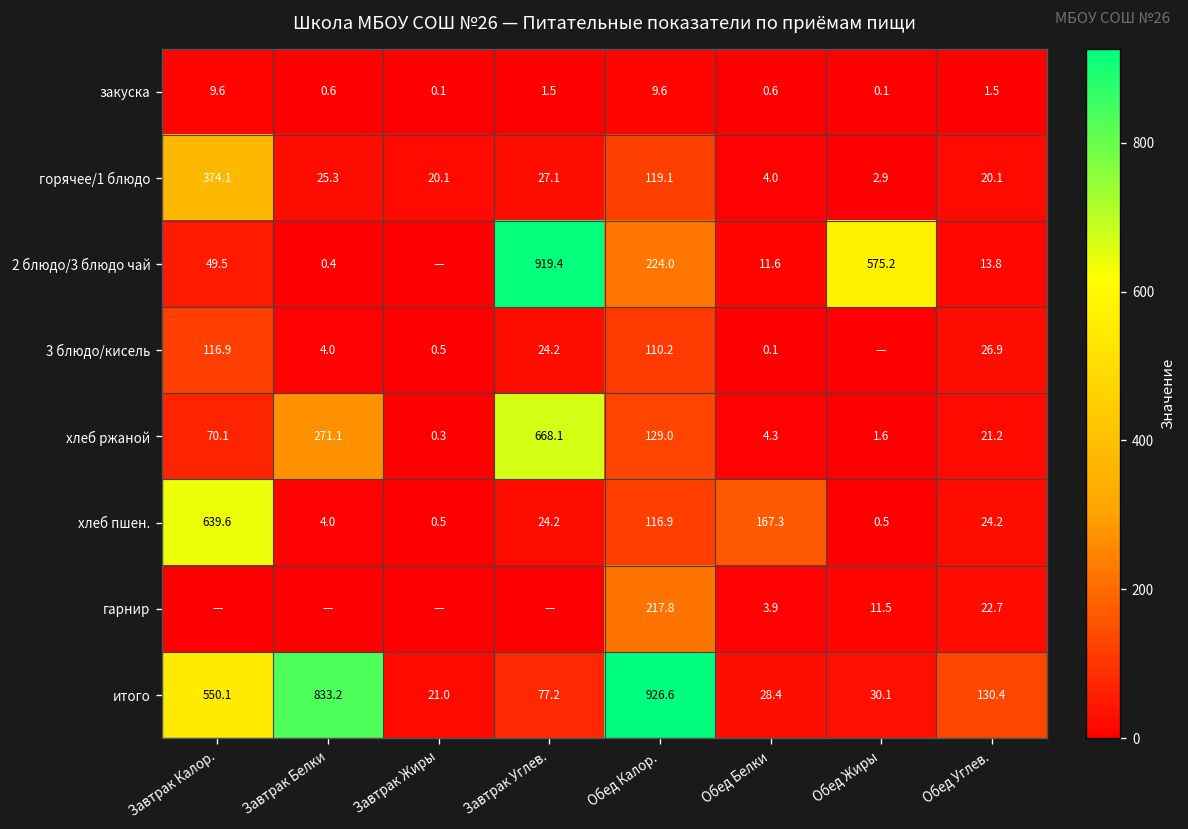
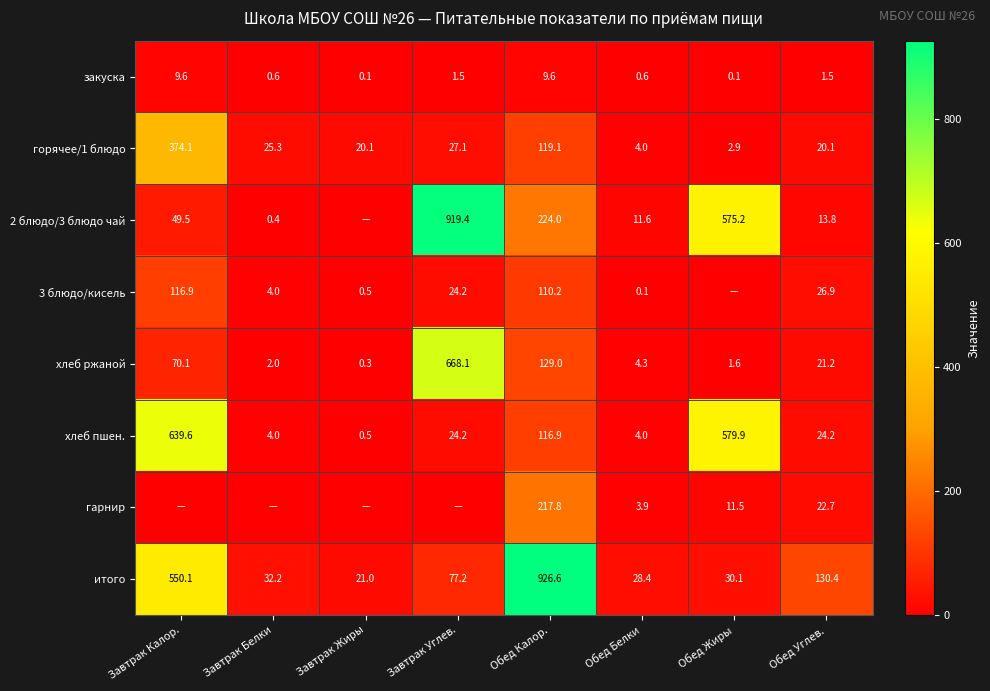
  {
    "закуска": {
      "Завтрак Калор.": 9.6,
      "Завтрак Белки": 0.6,
      "Завтрак Жиры": 0.1,
      "Завтрак Углев.": 1.5,
      "Обед Калор.": 9.6,
      "Обед Белки": 0.6,
      "Обед Жиры": 0.1,
      "Обед Углев.": 1.5
    },
    "горячее/1 блюдо": {
      "Завтрак Калор.": 374.1,
      "Завтрак Белки": 25.3,
      "Завтрак Жиры": 20.1,
      "Завтрак Углев.": 27.1,
      "Обед Калор.": 119.1,
      "Обед Белки": 4.0,
      "Обед Жиры": 2.9,
      "Обед Углев.": 20.1
    },
    "2 блюдо/3 блюдо чай": {
      "Завтрак Калор.": 49.5,
      "Завтрак Белки": 0.4,
      "Завтрак Углев.": 919.4,
      "Обед Калор.": 224.0,
      "Обед Белки": 11.6,
      "Обед Жиры": 575.2,
      "Обед Углев.": 13.8
    },
    "3 блюдо/кисель": {
      "Завтрак Калор.": 116.9,
      "Завтрак Белки": 4.0,
      "Завтрак Жиры": 0.5,
      "Завтрак Углев.": 24.2,
      "Обед Калор.": 110.2,
      "Обед Белки": 0.1,
      "Обед Углев.": 26.9
    },
    "хлеб ржаной": {
      "Завтрак Калор.": 70.1,
-     "Завтрак Белки": 271.1,
+     "Завтрак Белки": 2.0,
      "Завтрак Жиры": 0.3,
      "Завтрак Углев.": 668.1,
      "Обед Калор.": 129.0,
      "Обед Белки": 4.3,
      "Обед Жиры": 1.6,
      "Обед Углев.": 21.2
    },
    "хлеб пшен.": {
      "Завтрак Калор.": 639.6,
      "Завтрак Белки": 4.0,
      "Завтрак Жиры": 0.5,
      "Завтрак Углев.": 24.2,
      "Обед Калор.": 116.9,
-     "Обед Белки": 167.3,
-     "Обед Жиры": 0.5,
+     "Обед Белки": 4.0,
+     "Обед Жиры": 579.9,
      "Обед Углев.": 24.2
    },
    "гарнир": {
      "Обед Калор.": 217.8,
      "Обед Белки": 3.9,
      "Обед Жиры": 11.5,
      "Обед Углев.": 22.7
    },
    "итого": {
      "Завтрак Калор.": 550.1,
-     "Завтрак Белки": 833.2,
+     "Завтрак Белки": 32.2,
      "Завтрак Жиры": 21.0,
      "Завтрак Углев.": 77.2,
      "Обед Калор.": 926.6,
      "Обед Белки": 28.4,
      "Обед Жиры": 30.1,
      "Обед Углев.": 130.4
    }
  }
